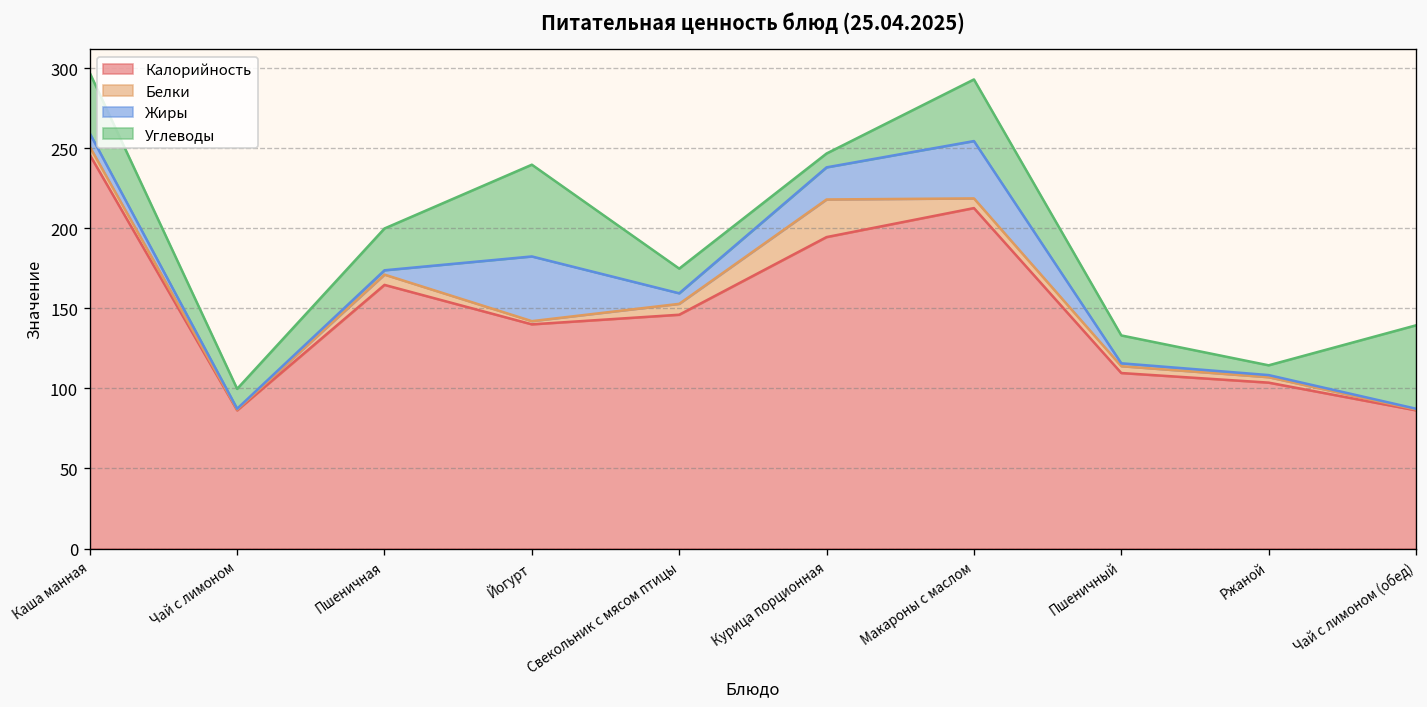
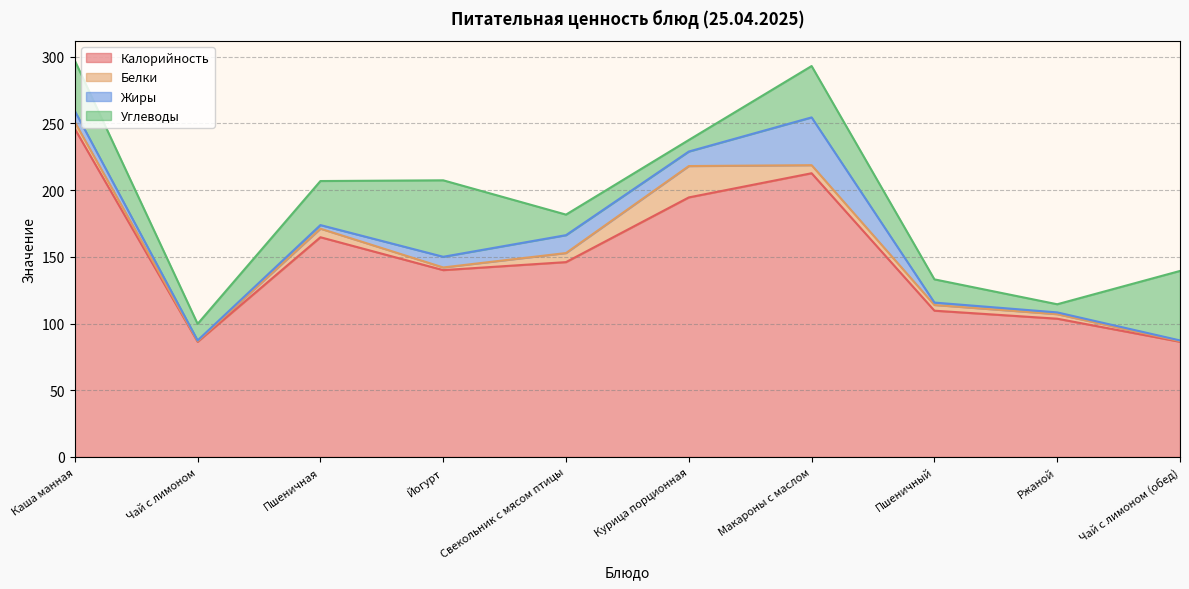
  {
    "Жиры": {
      "Каша манная": 8,
      "Пшеничная": 3,
-     "Йогурт": 40,
-     "Свекольник с мясом птицы": 7,
-     "Курица порционная": 20,
+     "Йогурт": 8,
+     "Свекольник с мясом птицы": 13,
+     "Курица порционная": 11,
      "Макароны с маслом": 36
    },
    "Углеводы": {
      "Каша манная": 38,
      "Чай с лимоном": 12,
-     "Пшеничная": 26,
+     "Пшеничная": 33,
      "Йогурт": 57,
      "Свекольник с мясом птицы": 15,
      "Курица порционная": 9,
      "Макароны с маслом": 38,
      "Пшеничный": 17,
      "Ржаной": 6,
      "Чай с лимоном (обед)": 52
    }
  }
